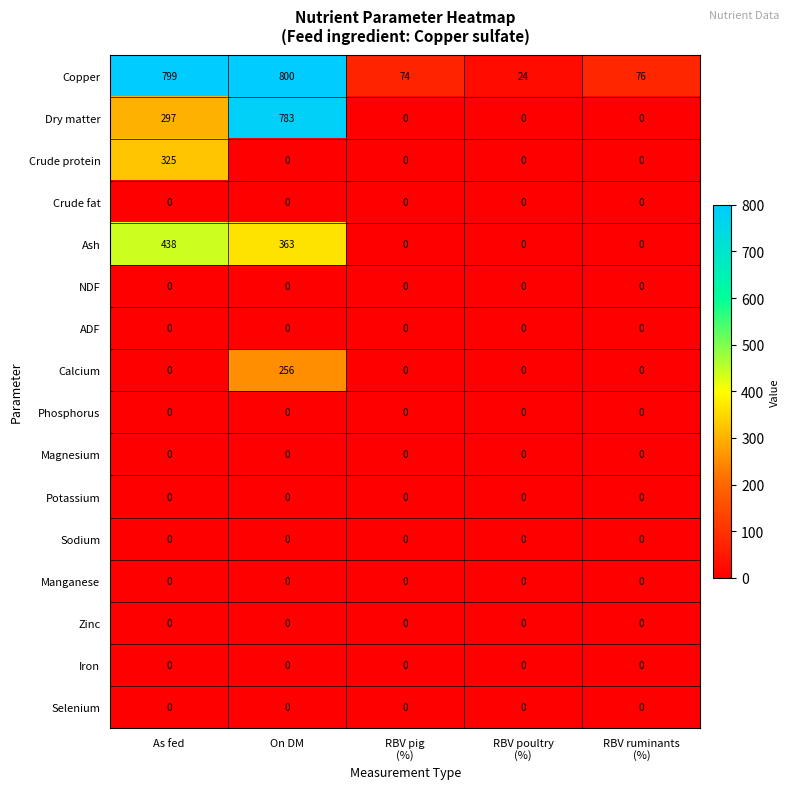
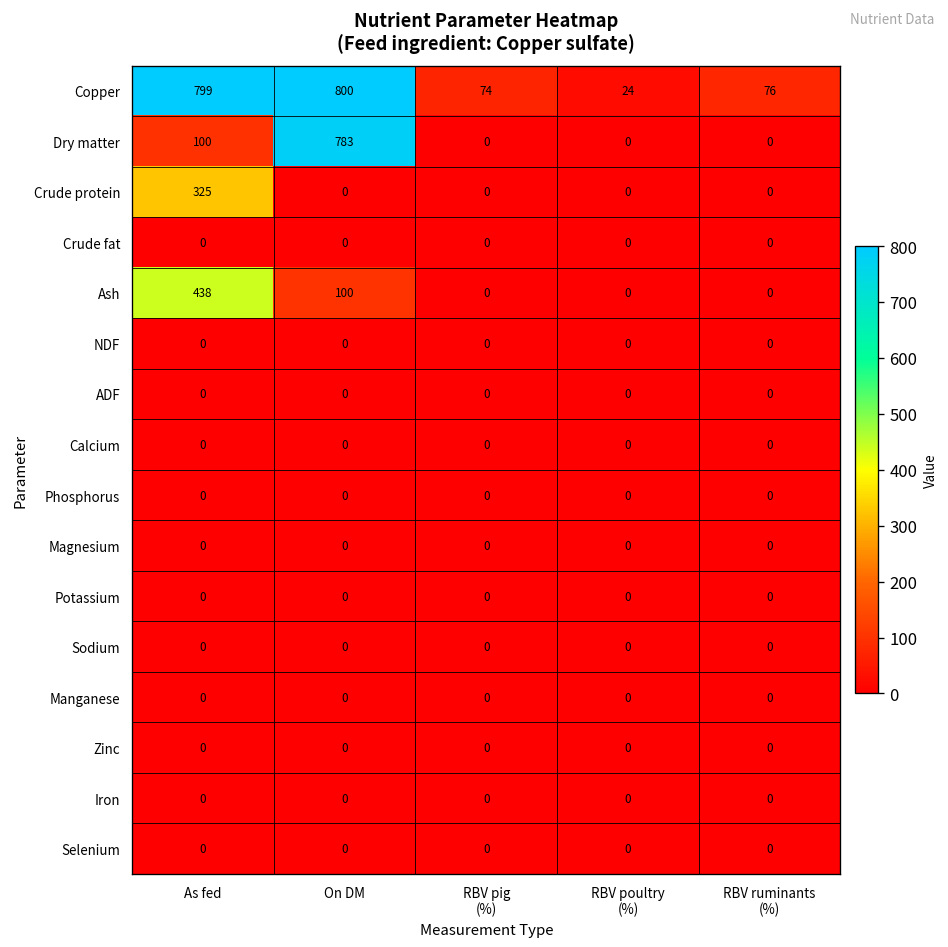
  {
    "Copper": {
      "As fed": 799,
      "On DM": 800,
      "RBV pig (%)": 74,
      "RBV poultry (%)": 24,
      "RBV ruminants (%)": 76
    },
    "Dry matter": {
-     "As fed": 297,
+     "As fed": 100,
      "On DM": 783,
      "RBV pig (%)": 0,
      "RBV poultry (%)": 0,
      "RBV ruminants (%)": 0
    },
    "Crude protein": {
      "As fed": 325,
      "On DM": 0,
      "RBV pig (%)": 0,
      "RBV poultry (%)": 0,
      "RBV ruminants (%)": 0
    },
    "Crude fat": {
      "As fed": 0,
      "On DM": 0,
      "RBV pig (%)": 0,
      "RBV poultry (%)": 0,
      "RBV ruminants (%)": 0
    },
    "Ash": {
      "As fed": 438,
-     "On DM": 363,
+     "On DM": 100,
      "RBV pig (%)": 0,
      "RBV poultry (%)": 0,
      "RBV ruminants (%)": 0
    },
    "NDF": {
      "As fed": 0,
      "On DM": 0,
      "RBV pig (%)": 0,
      "RBV poultry (%)": 0,
      "RBV ruminants (%)": 0
    },
    "ADF": {
      "As fed": 0,
      "On DM": 0,
      "RBV pig (%)": 0,
      "RBV poultry (%)": 0,
      "RBV ruminants (%)": 0
    },
    "Calcium": {
      "As fed": 0,
-     "On DM": 256,
+     "On DM": 0,
      "RBV pig (%)": 0,
      "RBV poultry (%)": 0,
      "RBV ruminants (%)": 0
    },
    "Phosphorus": {
      "As fed": 0,
      "On DM": 0,
      "RBV pig (%)": 0,
      "RBV poultry (%)": 0,
      "RBV ruminants (%)": 0
    },
    "Magnesium": {
      "As fed": 0,
      "On DM": 0,
      "RBV pig (%)": 0,
      "RBV poultry (%)": 0,
      "RBV ruminants (%)": 0
    },
    "Potassium": {
      "As fed": 0,
      "On DM": 0,
      "RBV pig (%)": 0,
      "RBV poultry (%)": 0,
      "RBV ruminants (%)": 0
    },
    "Sodium": {
      "As fed": 0,
      "On DM": 0,
      "RBV pig (%)": 0,
      "RBV poultry (%)": 0,
      "RBV ruminants (%)": 0
    },
    "Manganese": {
      "As fed": 0,
      "On DM": 0,
      "RBV pig (%)": 0,
      "RBV poultry (%)": 0,
      "RBV ruminants (%)": 0
    },
    "Zinc": {
      "As fed": 0,
      "On DM": 0,
      "RBV pig (%)": 0,
      "RBV poultry (%)": 0,
      "RBV ruminants (%)": 0
    },
    "Iron": {
      "As fed": 0,
      "On DM": 0,
      "RBV pig (%)": 0,
      "RBV poultry (%)": 0,
      "RBV ruminants (%)": 0
    },
    "Selenium": {
      "As fed": 0,
      "On DM": 0,
      "RBV pig (%)": 0,
      "RBV poultry (%)": 0,
      "RBV ruminants (%)": 0
    }
  }
